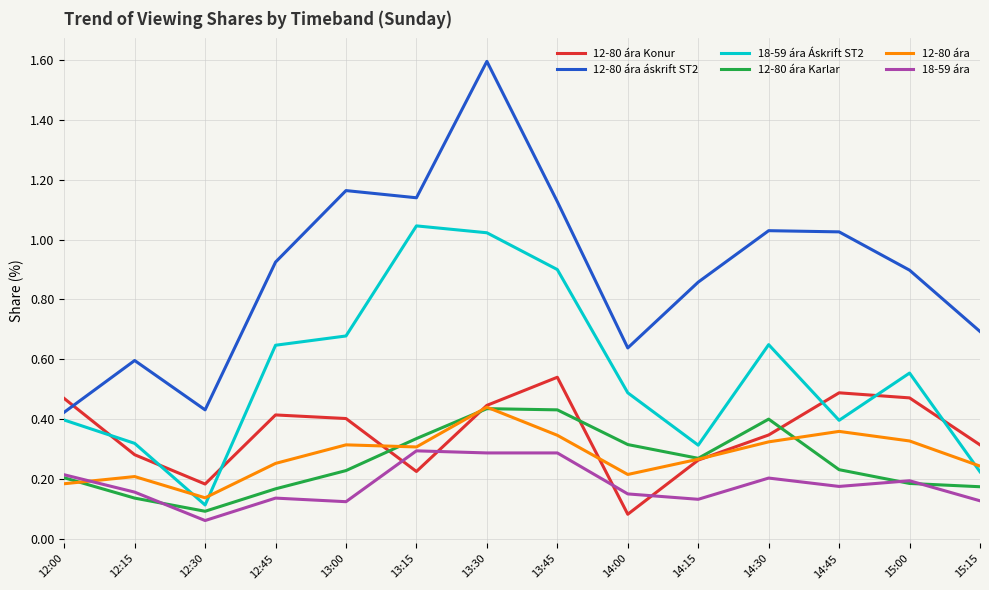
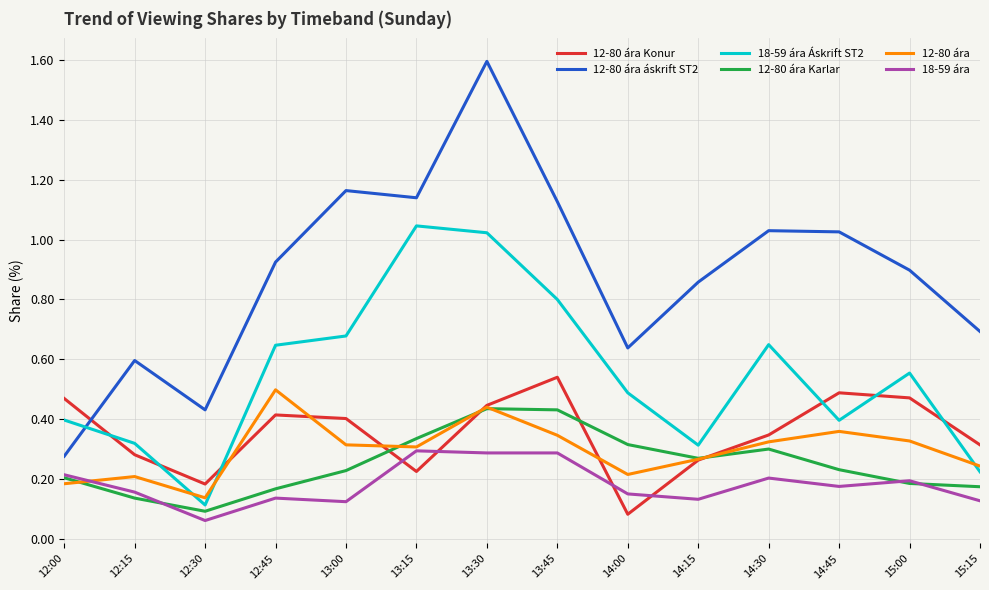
  {
    "12-80 ára Konur": {
      "12:00": 0.47,
      "12:15": 0.28,
      "12:30": 0.18,
      "12:45": 0.41,
      "13:00": 0.40,
      "13:15": 0.23,
      "13:45": 0.54,
      "14:00": 0.08,
      "14:30": 0.35,
      "14:45": 0.49,
      "15:00": 0.47,
      "15:15": 0.31
    },
    "12-80 ára áskrift ST2": {
-     "12:00": 0.42,
+     "12:00": 0.28,
      "12:15": 0.60,
      "12:30": 0.43,
      "12:45": 0.93,
      "13:00": 1.16,
      "13:15": 1.14,
      "13:30": 1.60,
      "13:45": 1.13,
      "14:00": 0.64,
      "14:15": 0.86,
      "14:30": 1.03,
      "14:45": 1.03,
      "15:00": 0.90,
      "15:15": 0.69
    },
    "18-59 ára Áskrift ST2": {
      "12:00": 0.4,
      "12:15": 0.32,
      "12:30": 0.11,
      "12:45": 0.65,
      "13:00": 0.68,
      "13:15": 1.05,
      "13:30": 1.02,
-     "13:45": 0.9,
+     "13:45": 0.8,
      "14:00": 0.49,
      "14:15": 0.31,
      "14:30": 0.65,
      "14:45": 0.4,
      "15:00": 0.55,
      "15:15": 0.22
    },
    "12-80 ára Karlar": {
      "12:00": 0.2,
      "12:15": 0.14,
      "12:30": 0.1,
      "12:45": 0.17,
      "13:00": 0.23,
      "13:15": 0.34,
      "13:45": 0.43,
      "14:00": 0.32,
-     "14:30": 0.4,
+     "14:30": 0.3,
      "14:45": 0.23,
      "15:00": 0.19,
      "15:15": 0.17
    },
    "12-80 ára": {
      "12:00": 0.18,
      "12:15": 0.21,
      "12:30": 0.14,
-     "12:45": 0.25,
+     "12:45": 0.50,
      "13:00": 0.31,
      "13:15": 0.31,
      "13:45": 0.35,
      "14:00": 0.22,
      "14:30": 0.32,
      "14:45": 0.36,
      "15:00": 0.33,
      "15:15": 0.24
    },
    "18-59 ára": {
      "12:00": 0.21,
      "12:15": 0.16,
      "12:30": 0.06,
      "12:45": 0.14,
      "13:00": 0.12,
      "13:15": 0.29,
      "13:30": 0.29,
      "13:45": 0.29,
      "14:00": 0.15,
      "14:15": 0.13,
      "14:30": 0.20,
      "14:45": 0.18,
      "15:00": 0.19,
      "15:15": 0.13
    }
  }
